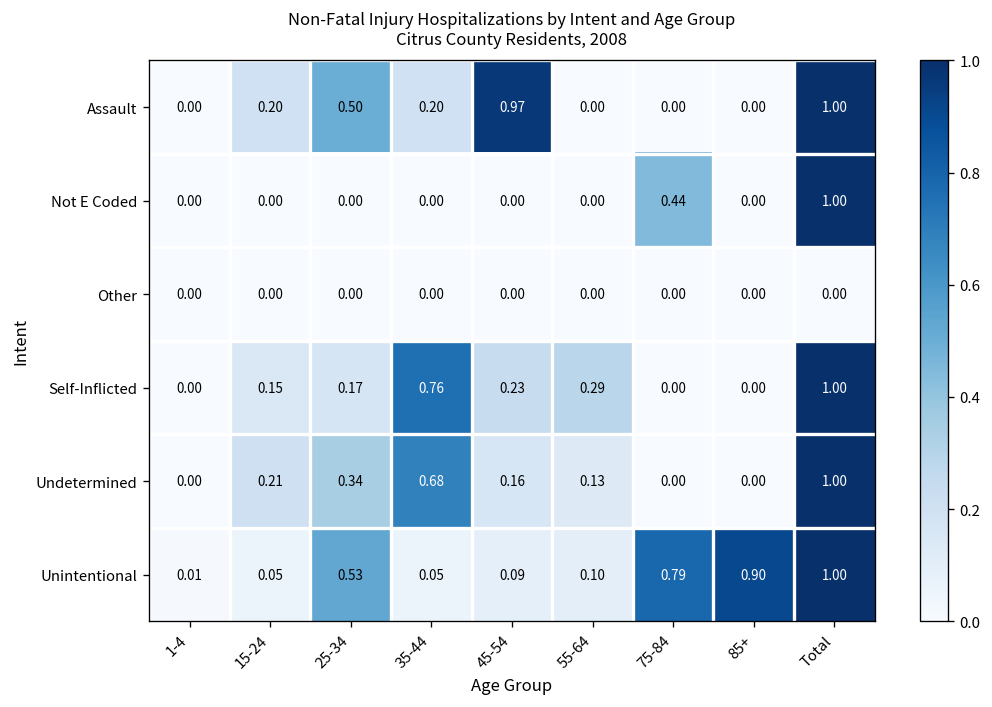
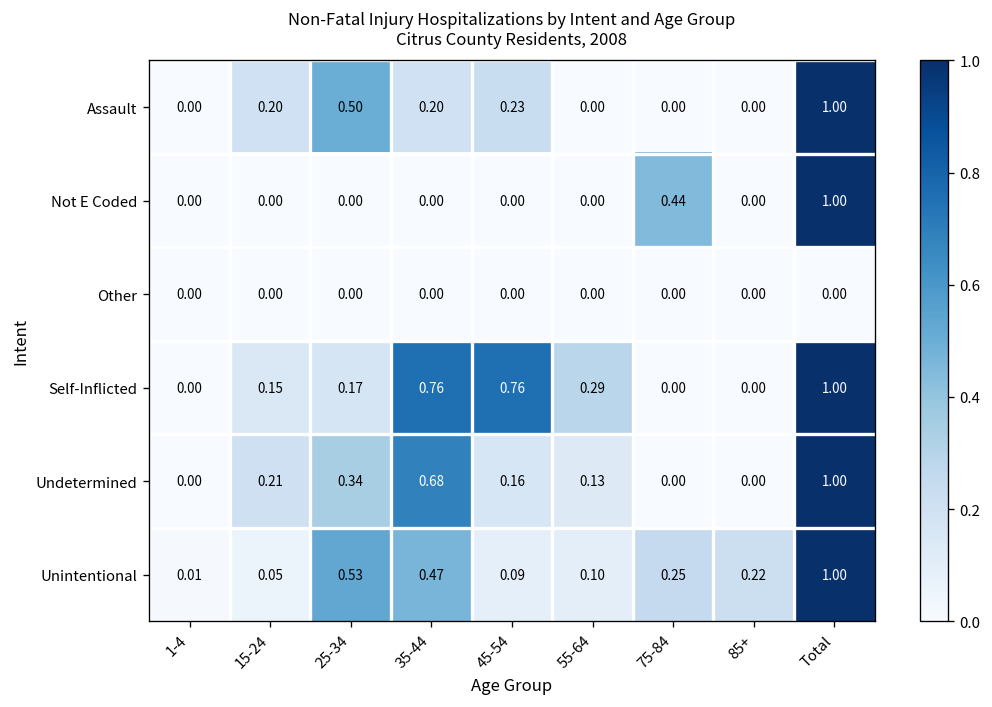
  {
    "Assault": {
      "1-4": 0.00,
      "15-24": 0.20,
      "25-34": 0.50,
      "35-44": 0.20,
-     "45-54": 0.97,
+     "45-54": 0.23,
      "55-64": 0.00,
      "75-84": 0.00,
      "85+": 0.00,
      "Total": 1.00
    },
    "Not E Coded": {
      "1-4": 0.00,
      "15-24": 0.00,
      "25-34": 0.00,
      "35-44": 0.00,
      "45-54": 0.00,
      "55-64": 0.00,
      "75-84": 0.44,
      "85+": 0.00,
      "Total": 1.00
    },
    "Other": {
      "1-4": 0.00,
      "15-24": 0.00,
      "25-34": 0.00,
      "35-44": 0.00,
      "45-54": 0.00,
      "55-64": 0.00,
      "75-84": 0.00,
      "85+": 0.00,
      "Total": 0.00
    },
    "Self-Inflicted": {
      "1-4": 0.00,
      "15-24": 0.15,
      "25-34": 0.17,
      "35-44": 0.76,
-     "45-54": 0.23,
+     "45-54": 0.76,
      "55-64": 0.29,
      "75-84": 0.00,
      "85+": 0.00,
      "Total": 1.00
    },
    "Undetermined": {
      "1-4": 0.00,
      "15-24": 0.21,
      "25-34": 0.34,
      "35-44": 0.68,
      "45-54": 0.16,
      "55-64": 0.13,
      "75-84": 0.00,
      "85+": 0.00,
      "Total": 1.00
    },
    "Unintentional": {
      "1-4": 0.01,
      "15-24": 0.05,
      "25-34": 0.53,
-     "35-44": 0.05,
+     "35-44": 0.47,
      "45-54": 0.09,
      "55-64": 0.10,
-     "75-84": 0.79,
-     "85+": 0.90,
+     "75-84": 0.25,
+     "85+": 0.22,
      "Total": 1.00
    }
  }
